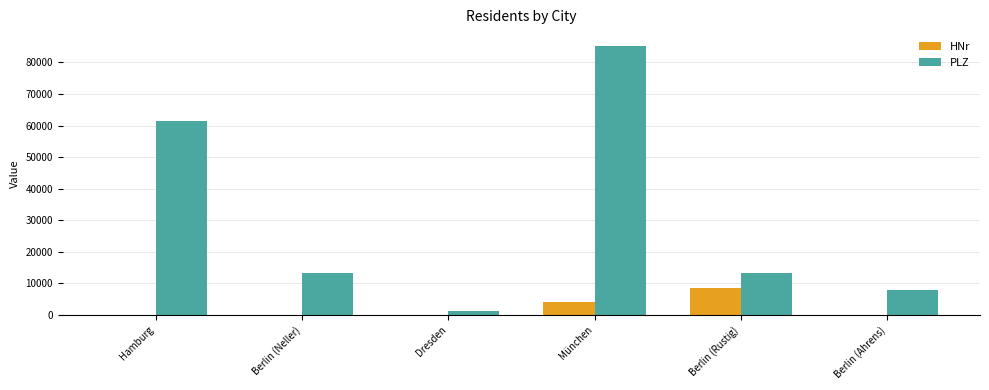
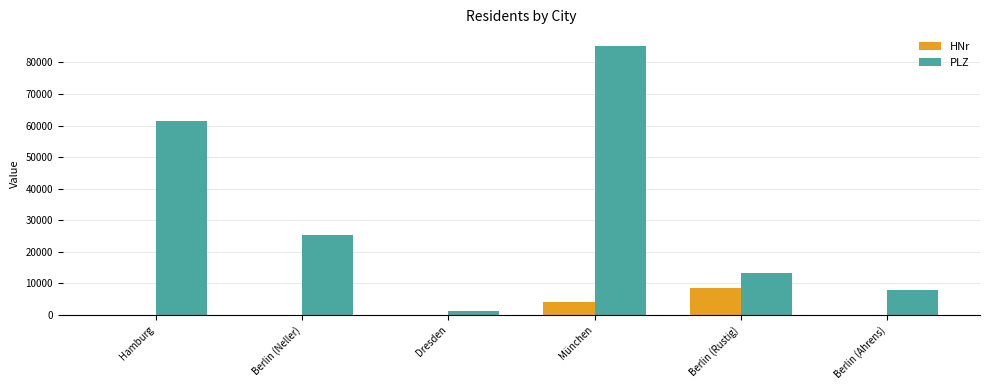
  {
    "HNr": {
      "München": 4000,
      "Berlin (Rustig)": 9000
    },
    "PLZ": {
      "Hamburg": 62000,
-     "Berlin (Neller)": 13000,
+     "Berlin (Neller)": 25000,
      "Dresden": 1000,
      "München": 85000,
      "Berlin (Rustig)": 13000,
      "Berlin (Ahrens)": 8000
    }
  }
